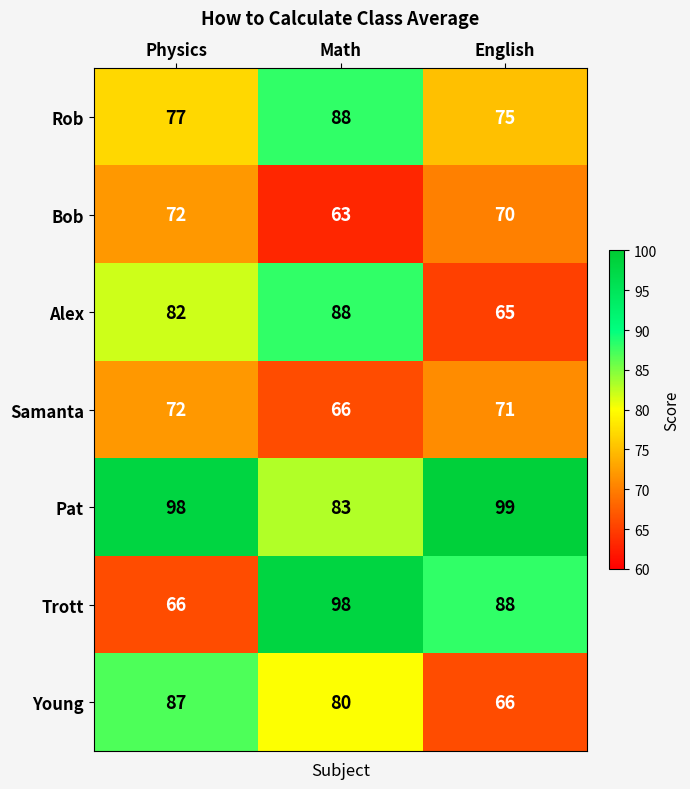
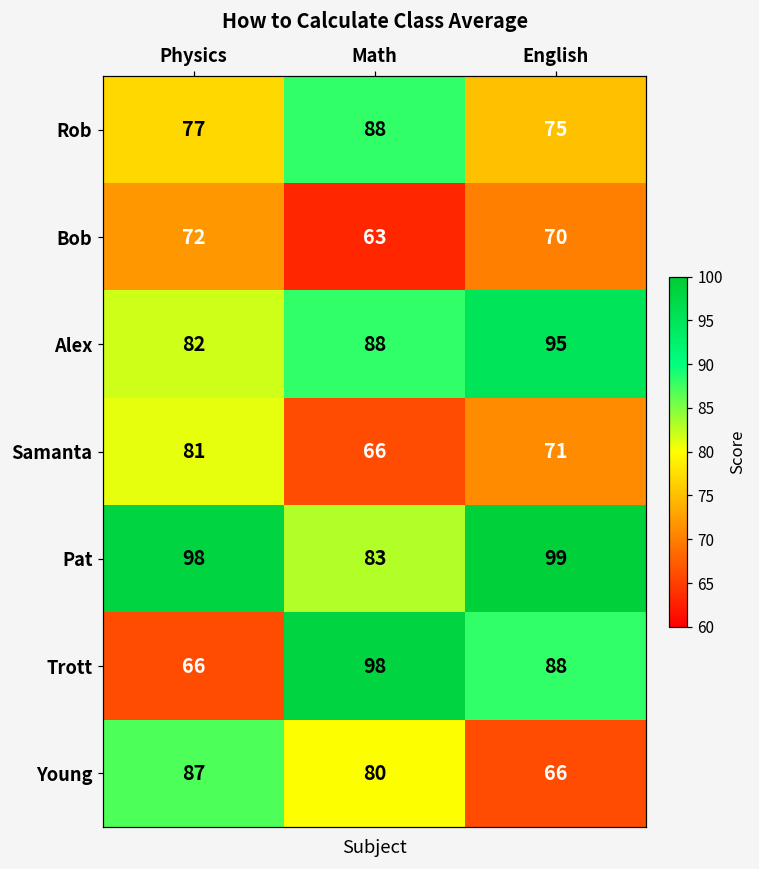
  {
    "Rob": {
      "Physics": 77,
      "Math": 88,
      "English": 75
    },
    "Bob": {
      "Physics": 72,
      "Math": 63,
      "English": 70
    },
    "Alex": {
      "Physics": 82,
      "Math": 88,
-     "English": 65
+     "English": 95
    },
    "Samanta": {
-     "Physics": 72,
+     "Physics": 81,
      "Math": 66,
      "English": 71
    },
    "Pat": {
      "Physics": 98,
      "Math": 83,
      "English": 99
    },
    "Trott": {
      "Physics": 66,
      "Math": 98,
      "English": 88
    },
    "Young": {
      "Physics": 87,
      "Math": 80,
      "English": 66
    }
  }
